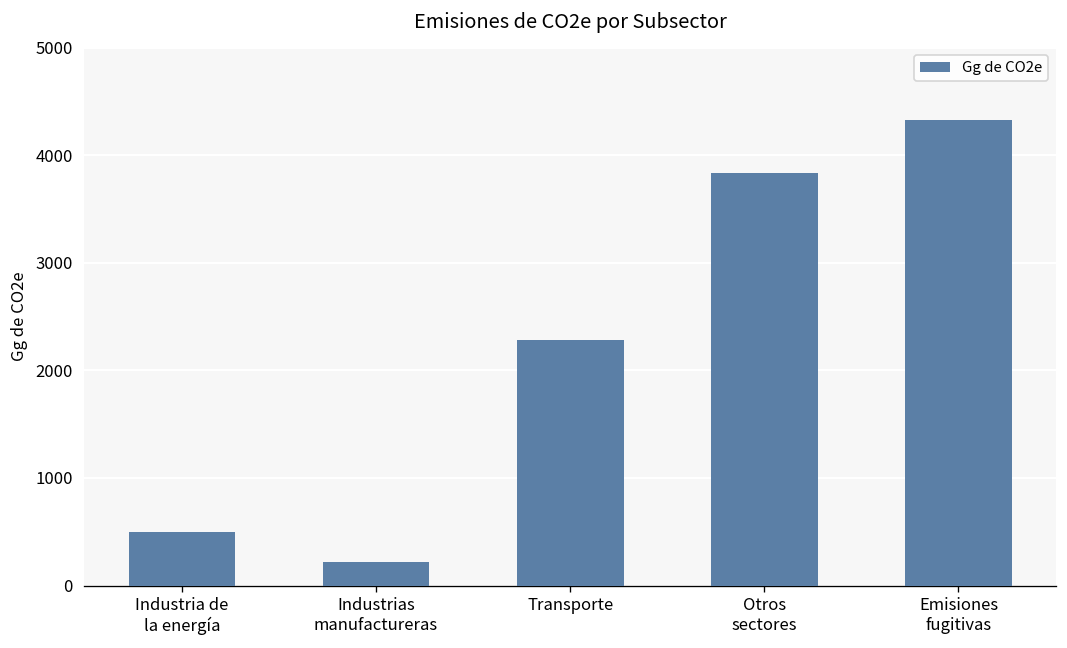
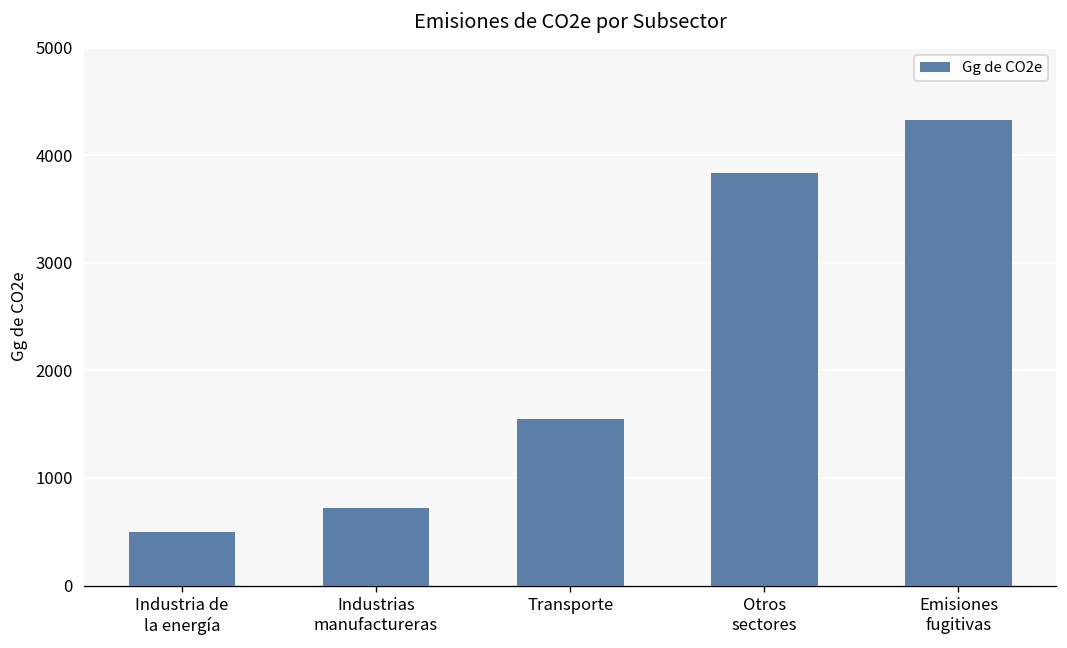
  {
    "Industria de la energía": 500,
-   "Industrias manufactureras": 200,
-   "Transporte": 2300,
+   "Industrias manufactureras": 700,
+   "Transporte": 1600,
    "Otros sectores": 3800,
    "Emisiones fugitivas": 4300
  }
